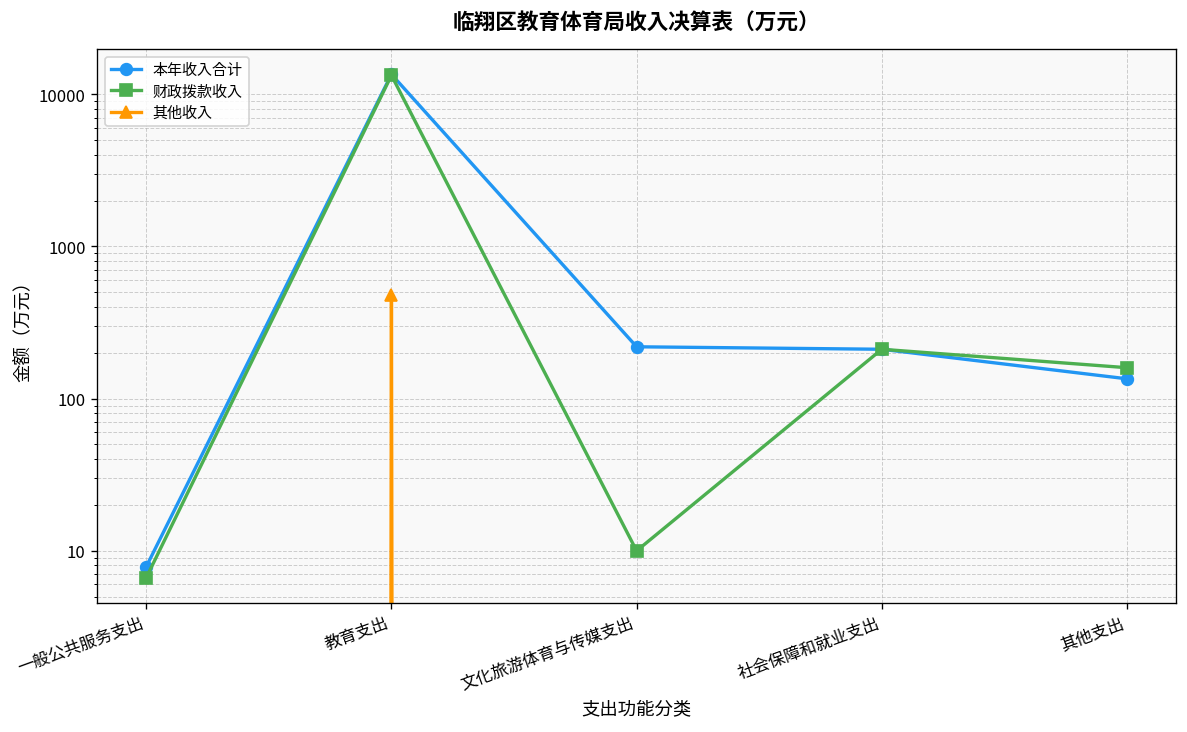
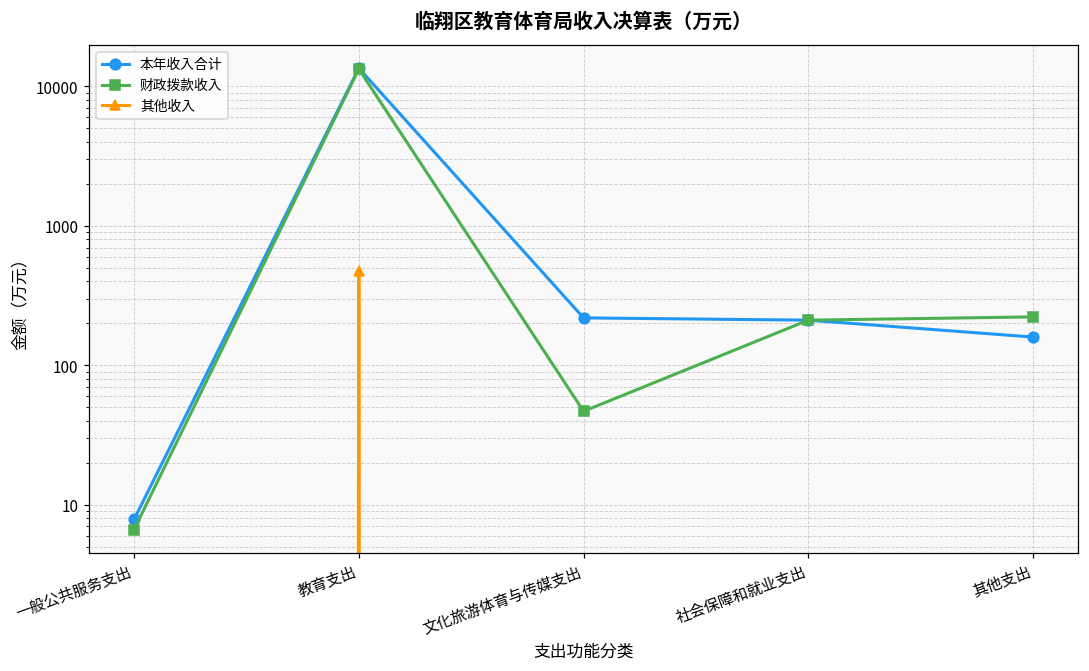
  {
    "本年收入合计": {
      "一般公共服务支出": 8,
      "文化旅游体育与传媒支出": 220,
-     "其他支出": 130
+     "其他支出": 160
    },
    "财政拨款收入": {
      "一般公共服务支出": 7,
-     "文化旅游体育与传媒支出": 10,
-     "其他支出": 160
+     "文化旅游体育与传媒支出": 47,
+     "其他支出": 220
    },
    "其他收入": {
      "教育支出": 480
    }
  }
